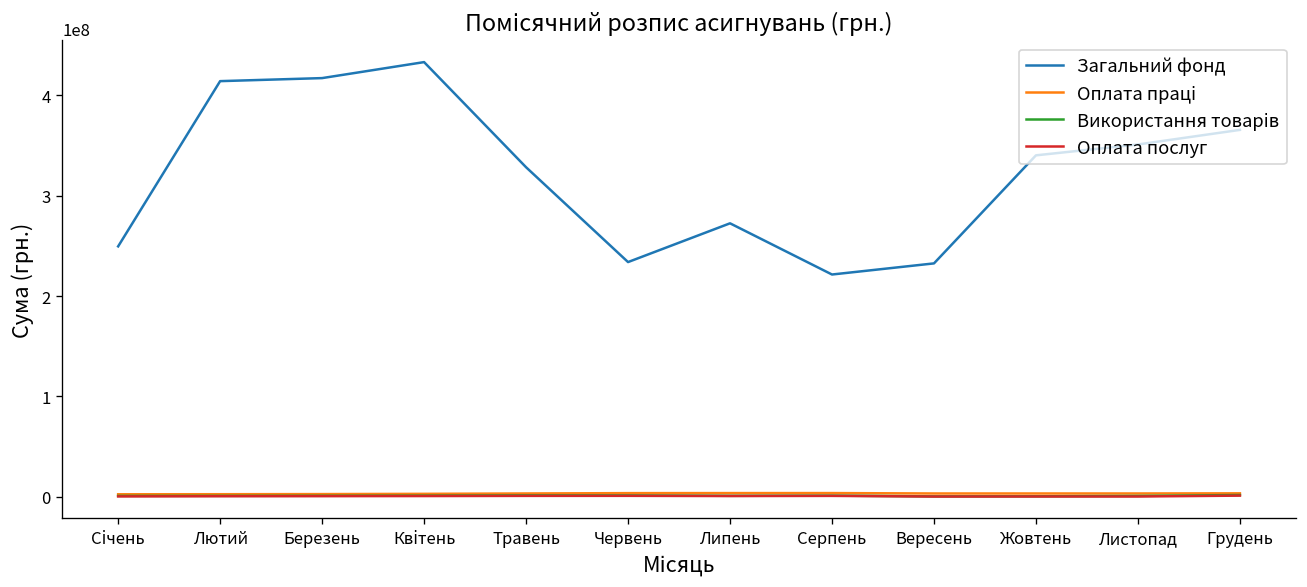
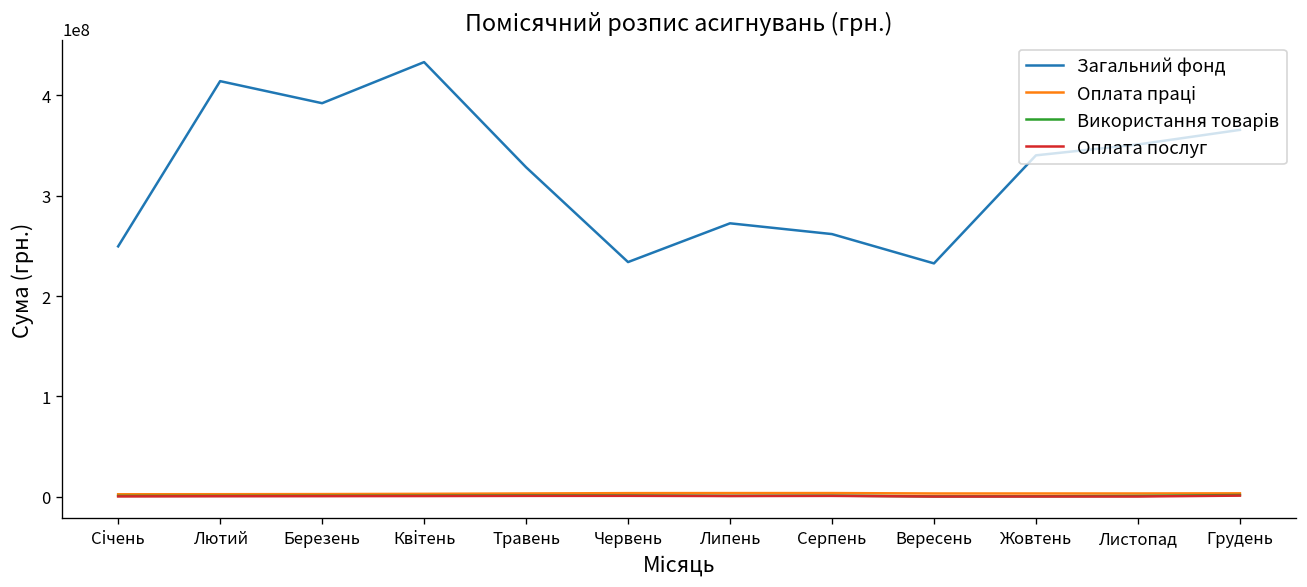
  {
    "Загальний фонд": {
      "Січень": 250000000,
      "Лютий": 410000000,
-     "Березень": 420000000,
+     "Березень": 390000000,
      "Квітень": 430000000,
      "Травень": 330000000,
      "Червень": 230000000,
      "Липень": 270000000,
-     "Серпень": 220000000,
+     "Серпень": 260000000,
      "Вересень": 230000000
    }
  }
